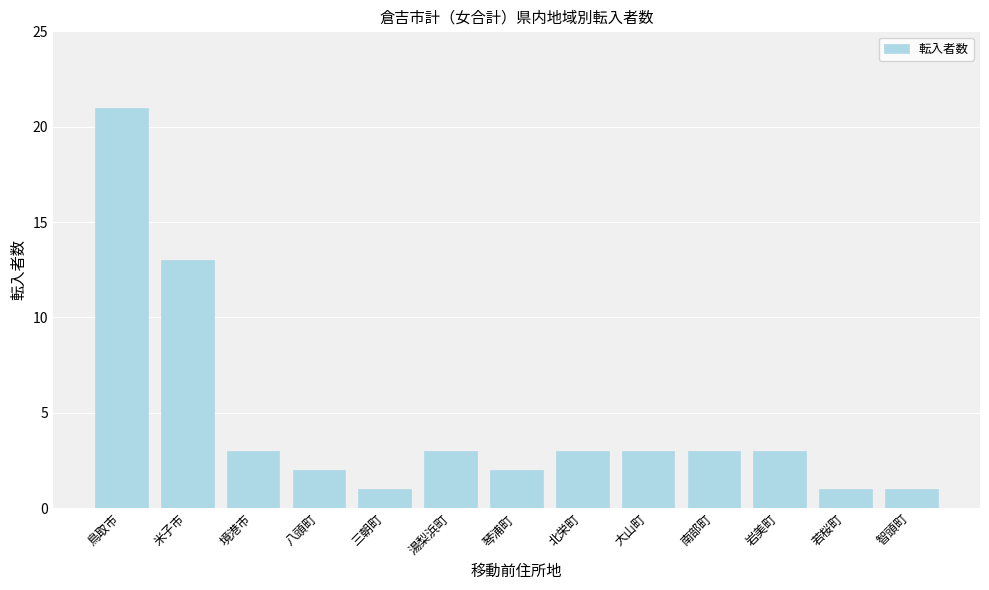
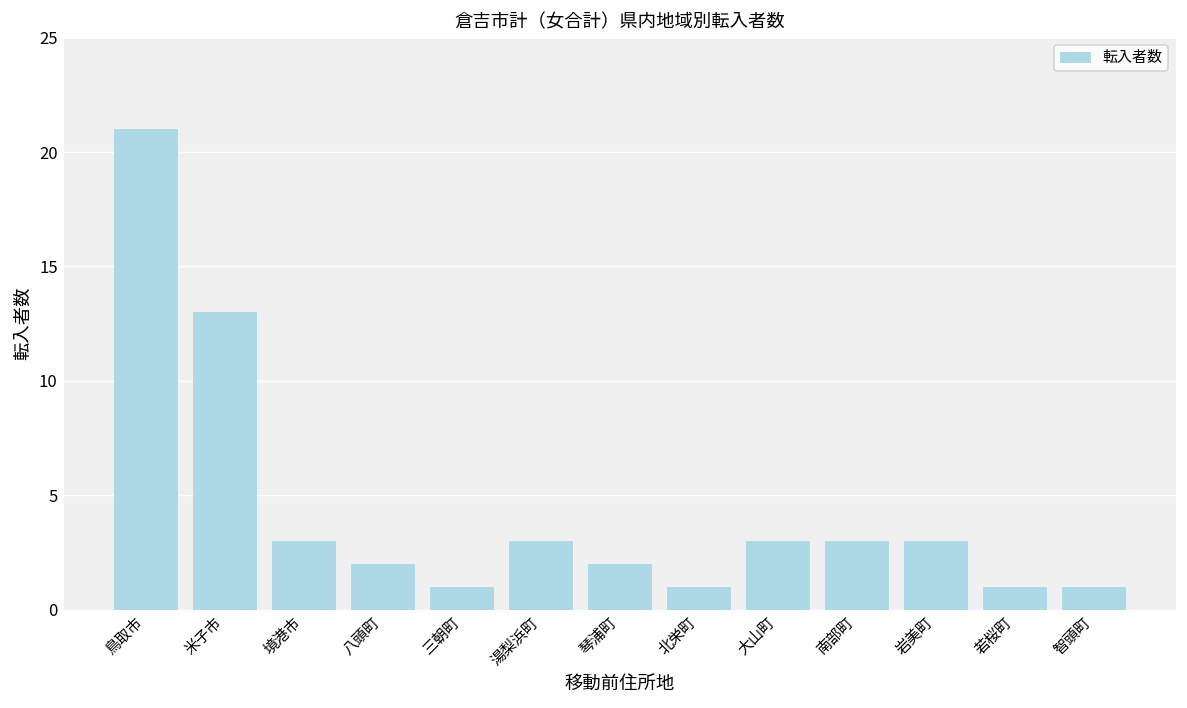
  {
    "鳥取市": 21,
    "米子市": 13,
    "境港市": 3,
    "八頭町": 2,
    "三朝町": 1,
    "湯梨浜町": 3,
    "琴浦町": 2,
-   "北栄町": 3,
+   "北栄町": 1,
    "大山町": 3,
    "南部町": 3,
    "岩美町": 3,
    "若桜町": 1,
    "智頭町": 1
  }
